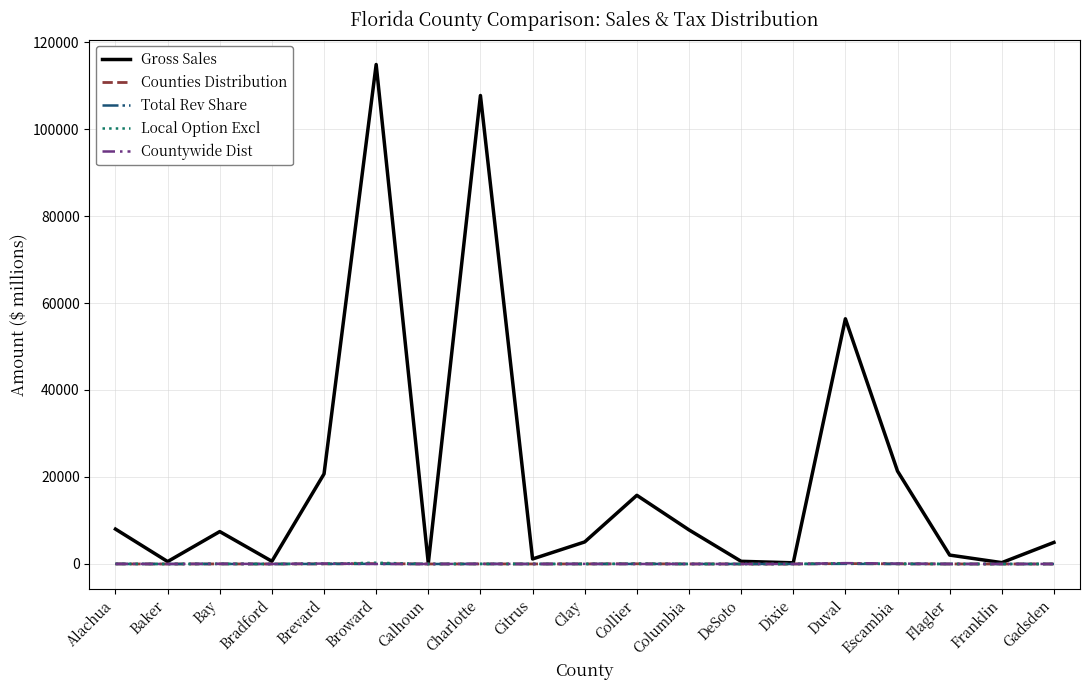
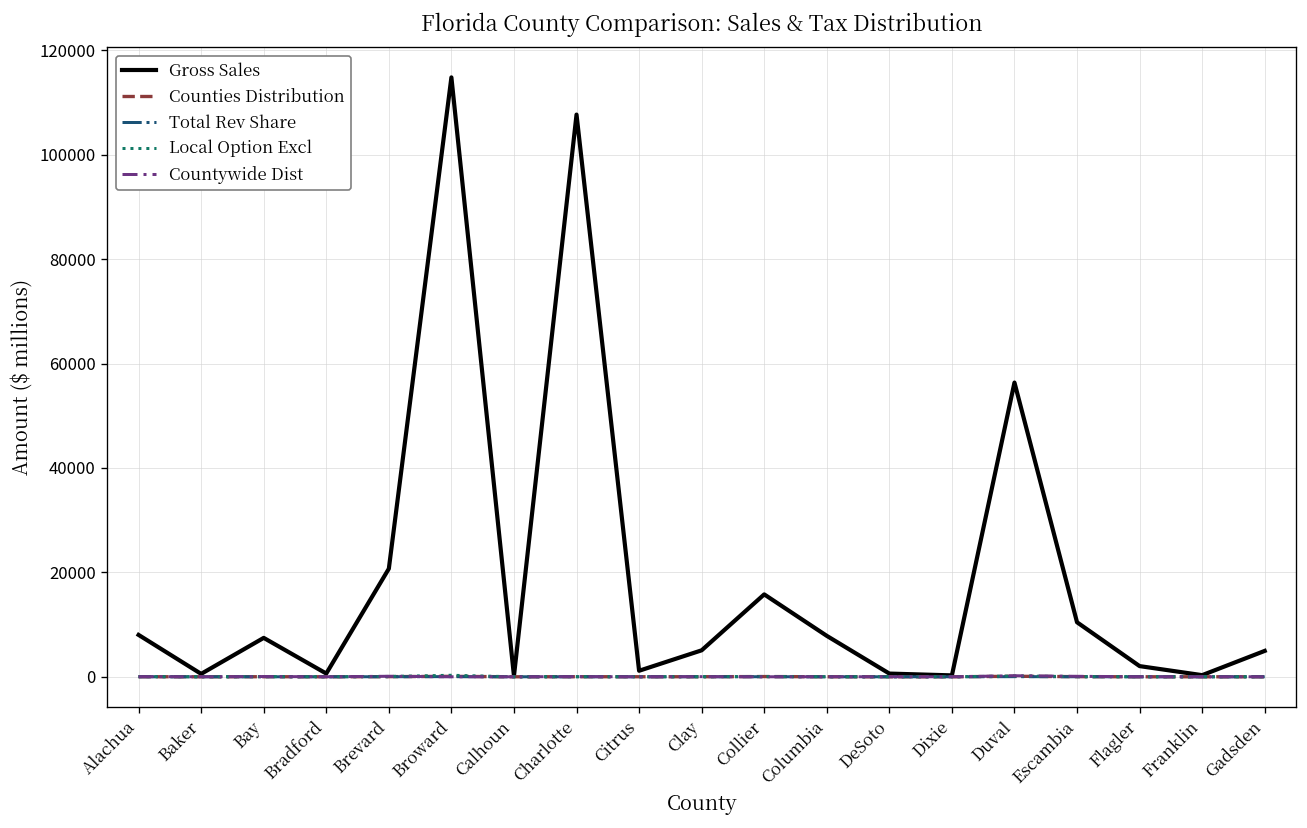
  {
    "Gross Sales": {
      "Alachua": 8000,
      "Bay": 7000,
      "Bradford": 1000,
      "Brevard": 21000,
      "Broward": 115000,
      "Charlotte": 108000,
      "Citrus": 1000,
      "Clay": 5000,
      "Collier": 16000,
      "Columbia": 8000,
      "DeSoto": 1000,
      "Duval": 56000,
-     "Escambia": 21000,
+     "Escambia": 10000,
      "Flagler": 2000,
      "Gadsden": 5000
    }
  }
